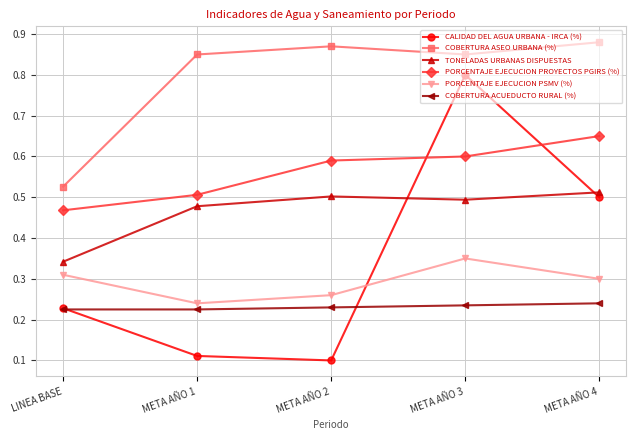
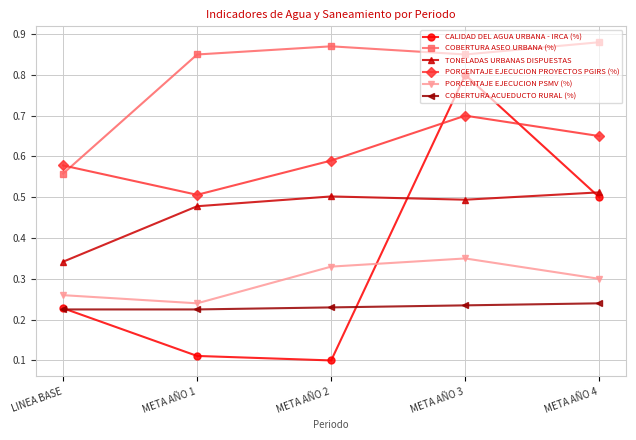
  {
    "COBERTURA ASEO URBANA (%)": {
-     "LINEA BASE": 0.53,
+     "LINEA BASE": 0.56,
      "META AÑO 1": 0.85,
      "META AÑO 2": 0.87
    },
    "PORCENTAJE EJECUCION PROYECTOS PGIRS (%)": {
-     "LINEA BASE": 0.47,
+     "LINEA BASE": 0.58,
      "META AÑO 1": 0.51,
      "META AÑO 2": 0.59,
-     "META AÑO 3": 0.6,
+     "META AÑO 3": 0.7,
      "META AÑO 4": 0.65
    },
    "PORCENTAJE EJECUCION PSMV (%)": {
-     "LINEA BASE": 0.31,
+     "LINEA BASE": 0.26,
      "META AÑO 1": 0.24,
-     "META AÑO 2": 0.26,
+     "META AÑO 2": 0.33,
      "META AÑO 3": 0.35,
      "META AÑO 4": 0.30
    }
  }
